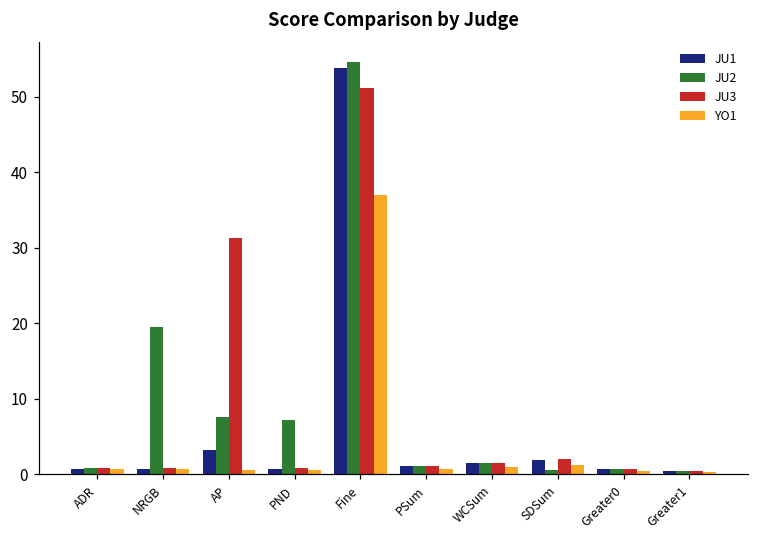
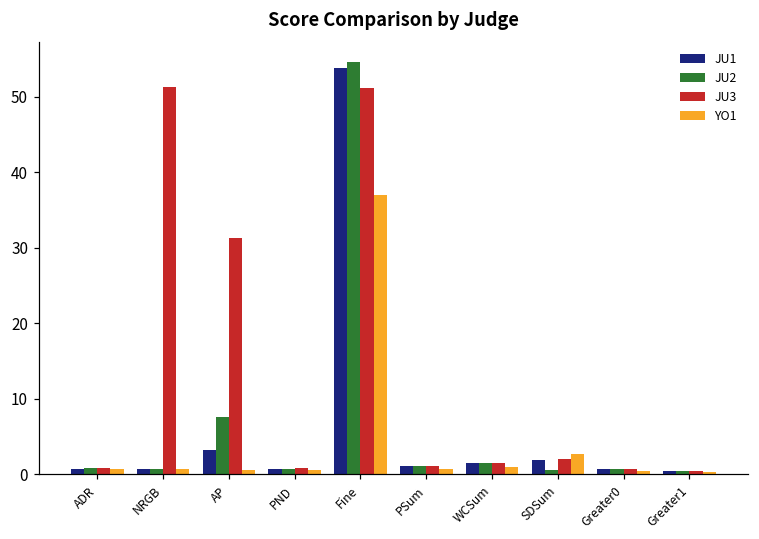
  {
    "JU1": {
      "ADR": 1,
      "NRGB": 1,
      "AP": 3,
      "PND": 1,
      "Fine": 54,
      "PSum": 1,
      "WCSum": 2,
      "SDSum": 2,
      "Greater0": 1,
      "Greater1": 0
    },
    "JU2": {
      "ADR": 1,
-     "NRGB": 20,
+     "NRGB": 1,
      "AP": 8,
-     "PND": 7,
+     "PND": 1,
      "Fine": 55,
      "PSum": 1,
      "WCSum": 2,
      "SDSum": 1,
      "Greater0": 1,
      "Greater1": 0
    },
    "JU3": {
      "ADR": 1,
-     "NRGB": 1,
+     "NRGB": 51,
      "AP": 31,
      "PND": 1,
      "Fine": 51,
      "PSum": 1,
      "WCSum": 2,
      "SDSum": 2,
      "Greater0": 1,
      "Greater1": 0
    },
    "YO1": {
      "ADR": 1,
      "NRGB": 1,
      "AP": 1,
      "PND": 1,
      "Fine": 37,
      "PSum": 1,
      "WCSum": 1,
-     "SDSum": 1,
+     "SDSum": 3,
      "Greater0": 0
    }
  }
